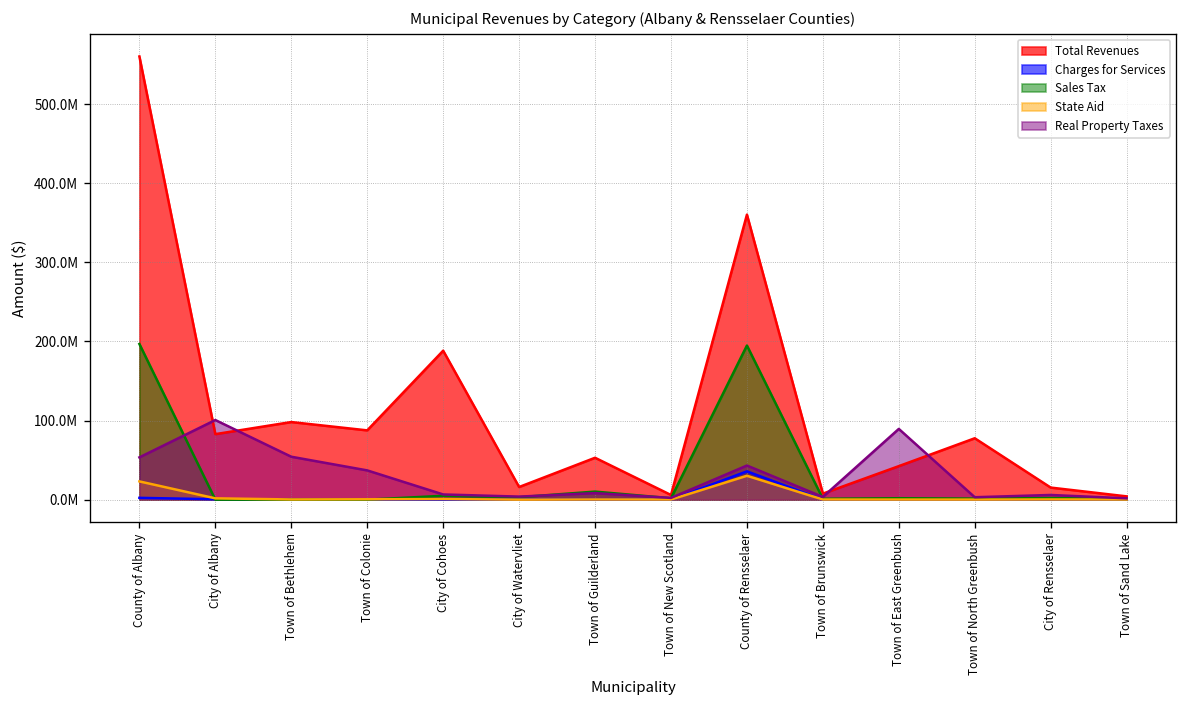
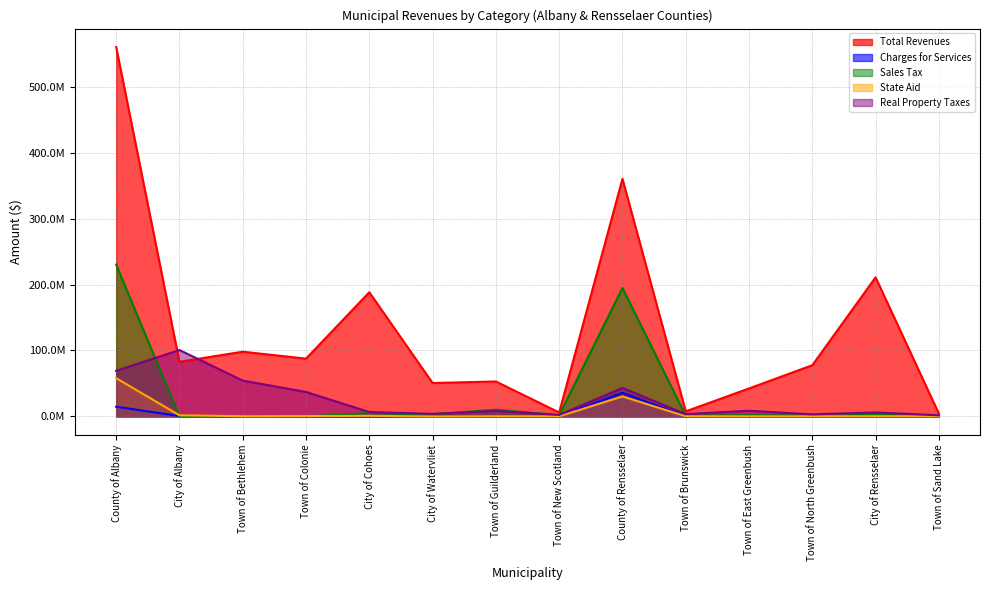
  {
    "Total Revenues": {
      "County of Albany": 560000000,
      "City of Albany": 80000000,
      "Town of Bethlehem": 100000000,
      "Town of Colonie": 90000000,
      "City of Cohoes": 190000000,
-     "City of Watervliet": 20000000,
+     "City of Watervliet": 50000000,
      "Town of Guilderland": 50000000,
      "County of Rensselaer": 360000000,
      "Town of Brunswick": 10000000,
      "Town of East Greenbush": 40000000,
      "Town of North Greenbush": 80000000,
-     "City of Rensselaer": 20000000
+     "City of Rensselaer": 210000000
    },
    "Charges for Services": {
-     "County of Albany": 0,
+     "County of Albany": 10000000,
      "County of Rensselaer": 40000000
    },
    "Sales Tax": {
-     "County of Albany": 200000000,
+     "County of Albany": 230000000,
      "County of Rensselaer": 190000000
    },
    "State Aid": {
-     "County of Albany": 20000000,
+     "County of Albany": 60000000,
      "County of Rensselaer": 30000000
    },
    "Real Property Taxes": {
-     "County of Albany": 50000000,
+     "County of Albany": 70000000,
      "City of Albany": 100000000,
      "Town of Bethlehem": 50000000,
      "Town of Colonie": 40000000,
      "County of Rensselaer": 40000000,
-     "Town of East Greenbush": 90000000
+     "Town of East Greenbush": 10000000
    }
  }
